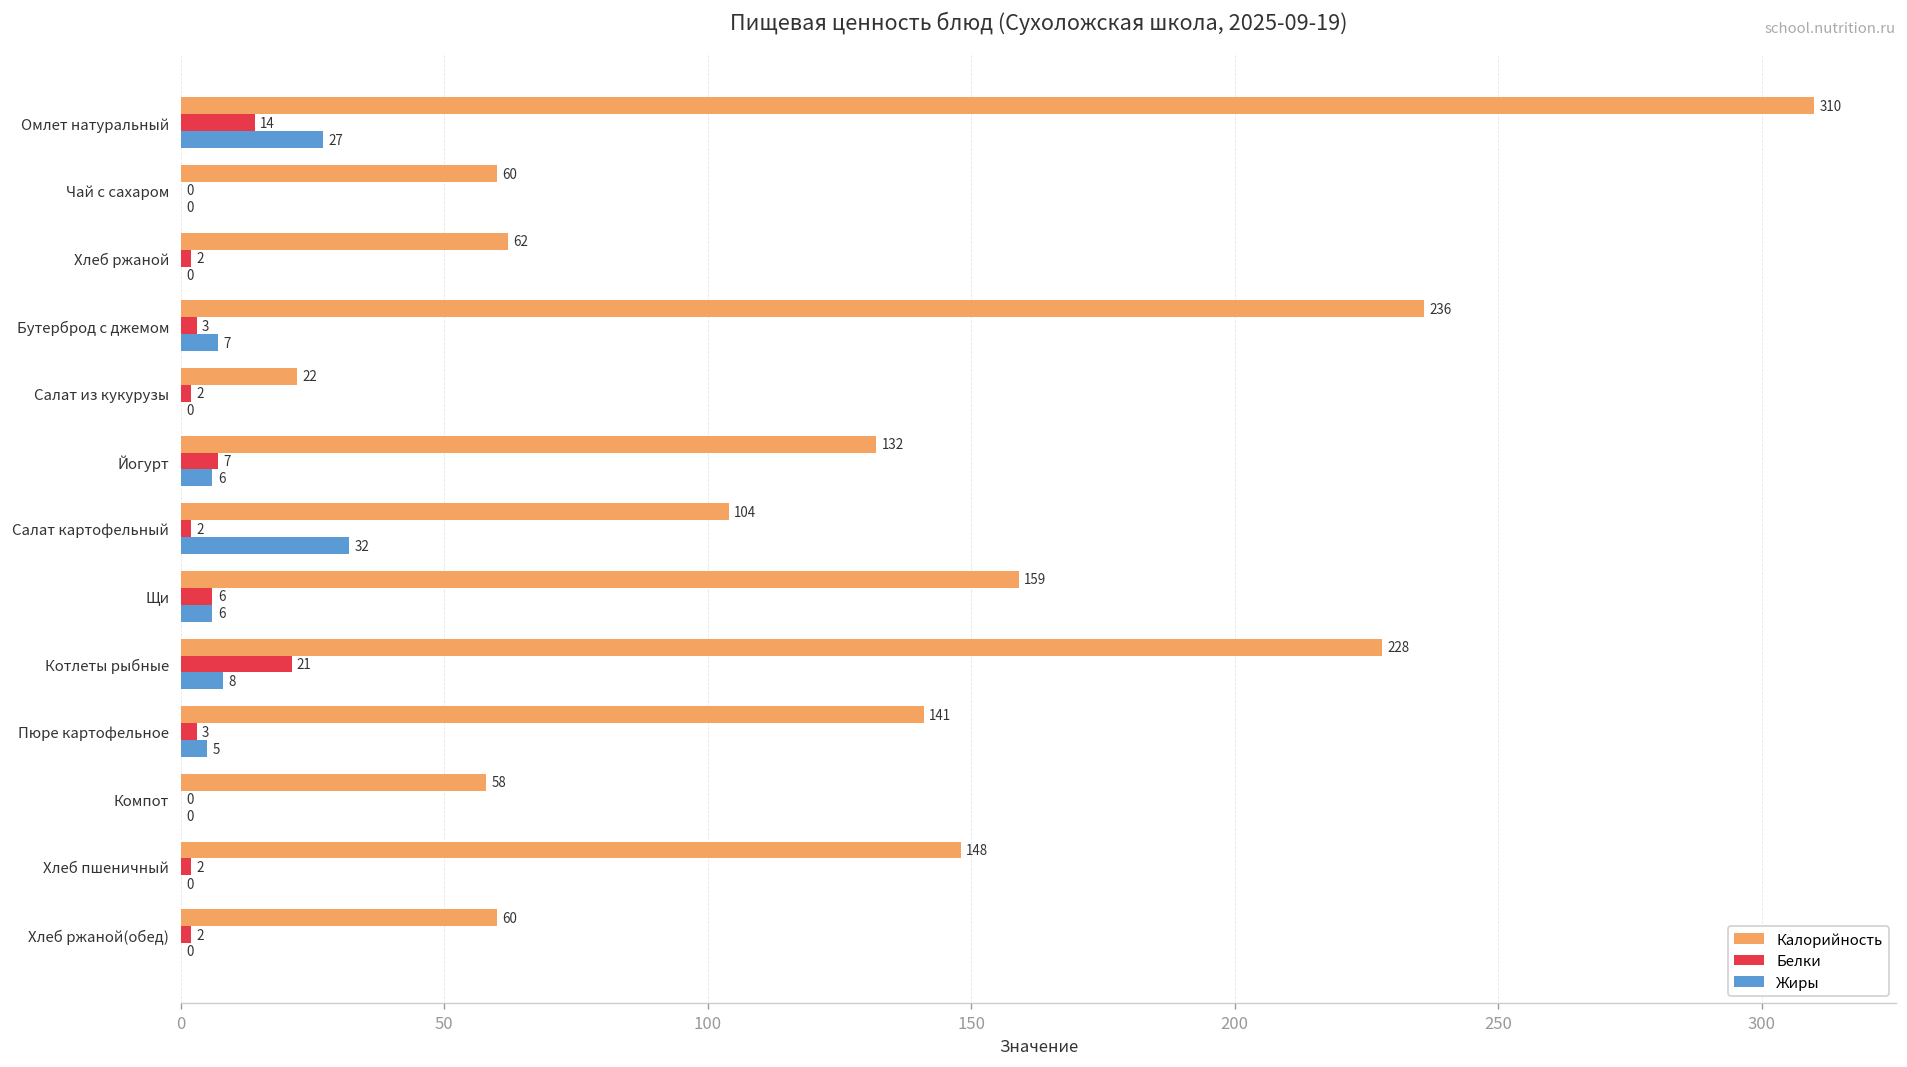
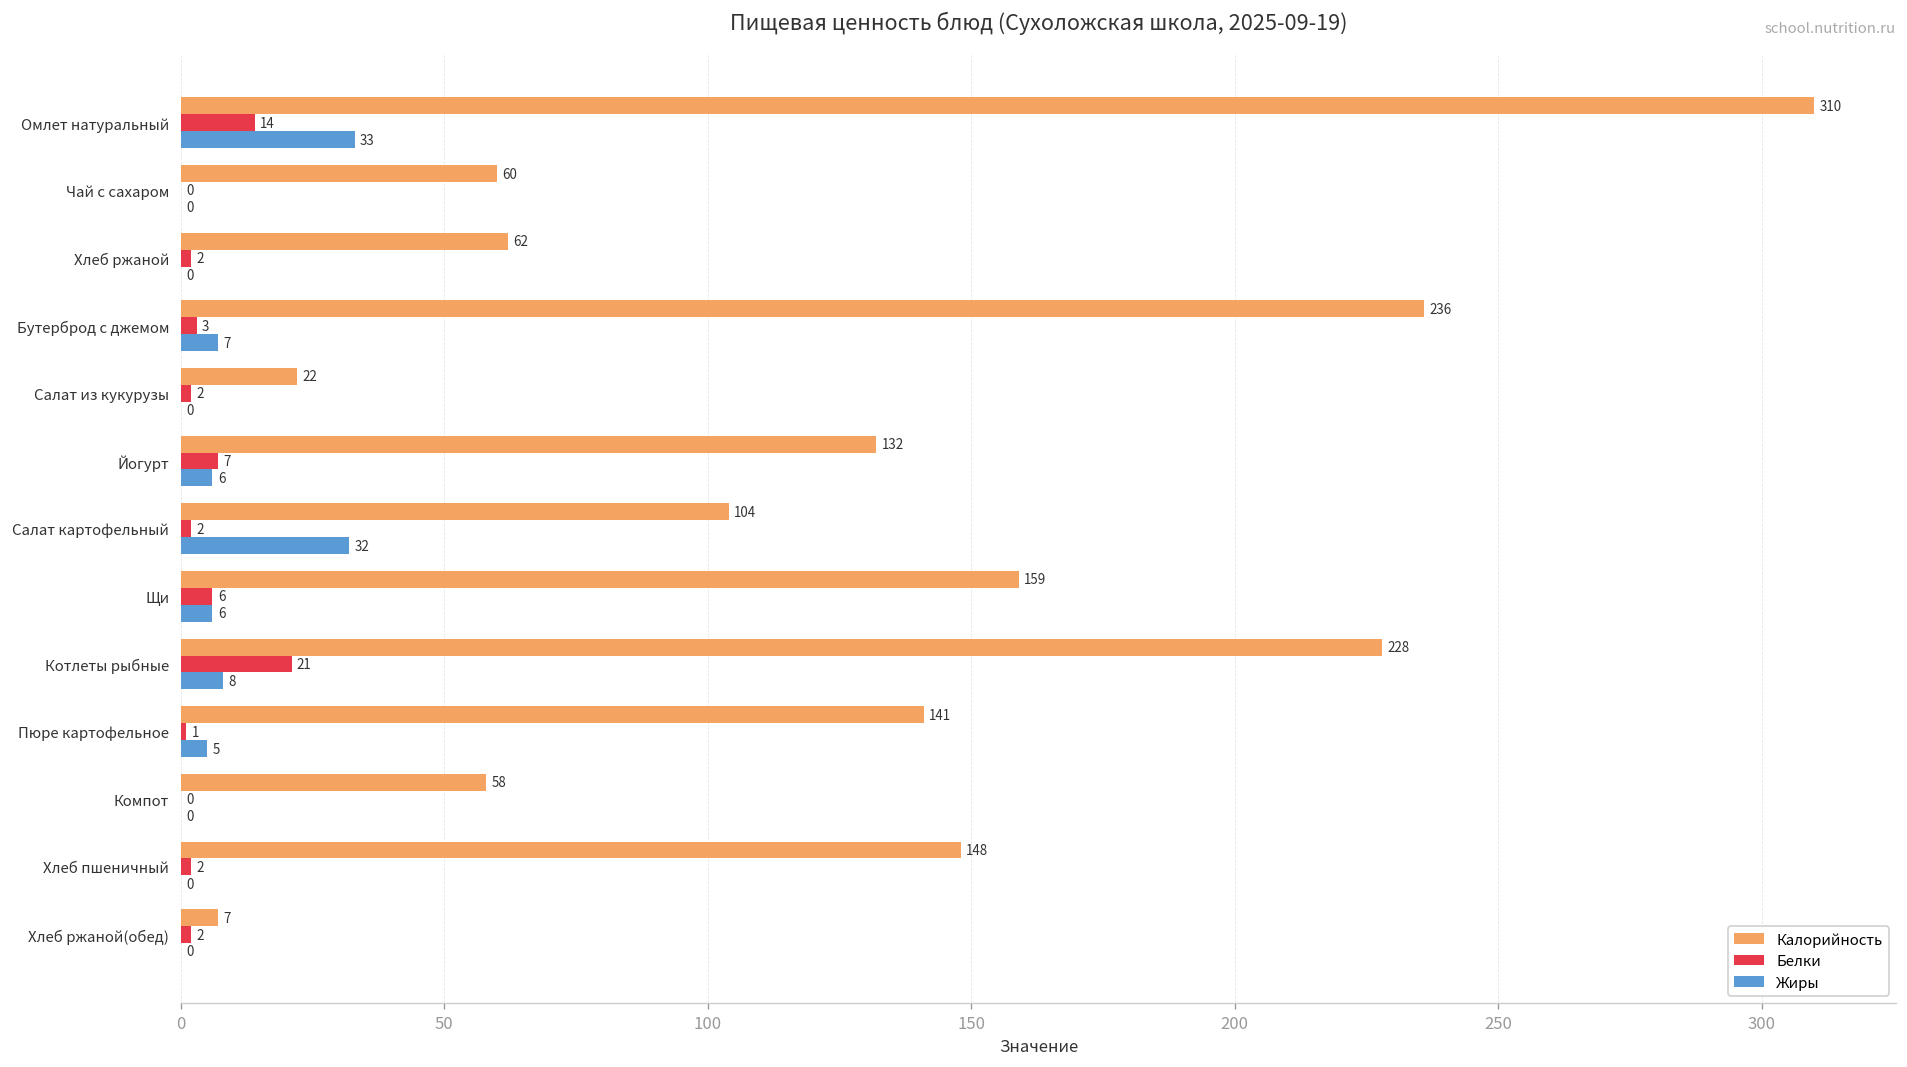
  {
    "Калорийность": {
      "Омлет натуральный": 310,
      "Чай с сахаром": 60,
      "Хлеб ржаной": 62,
      "Бутерброд с джемом": 236,
      "Салат из кукурузы": 22,
      "Йогурт": 132,
      "Салат картофельный": 104,
      "Щи": 159,
      "Котлеты рыбные": 228,
      "Пюре картофельное": 141,
      "Компот": 58,
      "Хлеб пшеничный": 148,
-     "Хлеб ржаной(обед)": 60
+     "Хлеб ржаной(обед)": 7
    },
    "Белки": {
      "Омлет натуральный": 14,
      "Чай с сахаром": 0,
      "Хлеб ржаной": 2,
      "Бутерброд с джемом": 3,
      "Салат из кукурузы": 2,
      "Йогурт": 7,
      "Салат картофельный": 2,
      "Щи": 6,
      "Котлеты рыбные": 21,
-     "Пюре картофельное": 3,
+     "Пюре картофельное": 1,
      "Компот": 0,
      "Хлеб пшеничный": 2,
      "Хлеб ржаной(обед)": 2
    },
    "Жиры": {
-     "Омлет натуральный": 27,
+     "Омлет натуральный": 33,
      "Чай с сахаром": 0,
      "Хлеб ржаной": 0,
      "Бутерброд с джемом": 7,
      "Салат из кукурузы": 0,
      "Йогурт": 6,
      "Салат картофельный": 32,
      "Щи": 6,
      "Котлеты рыбные": 8,
      "Пюре картофельное": 5,
      "Компот": 0,
      "Хлеб пшеничный": 0,
      "Хлеб ржаной(обед)": 0
    }
  }
